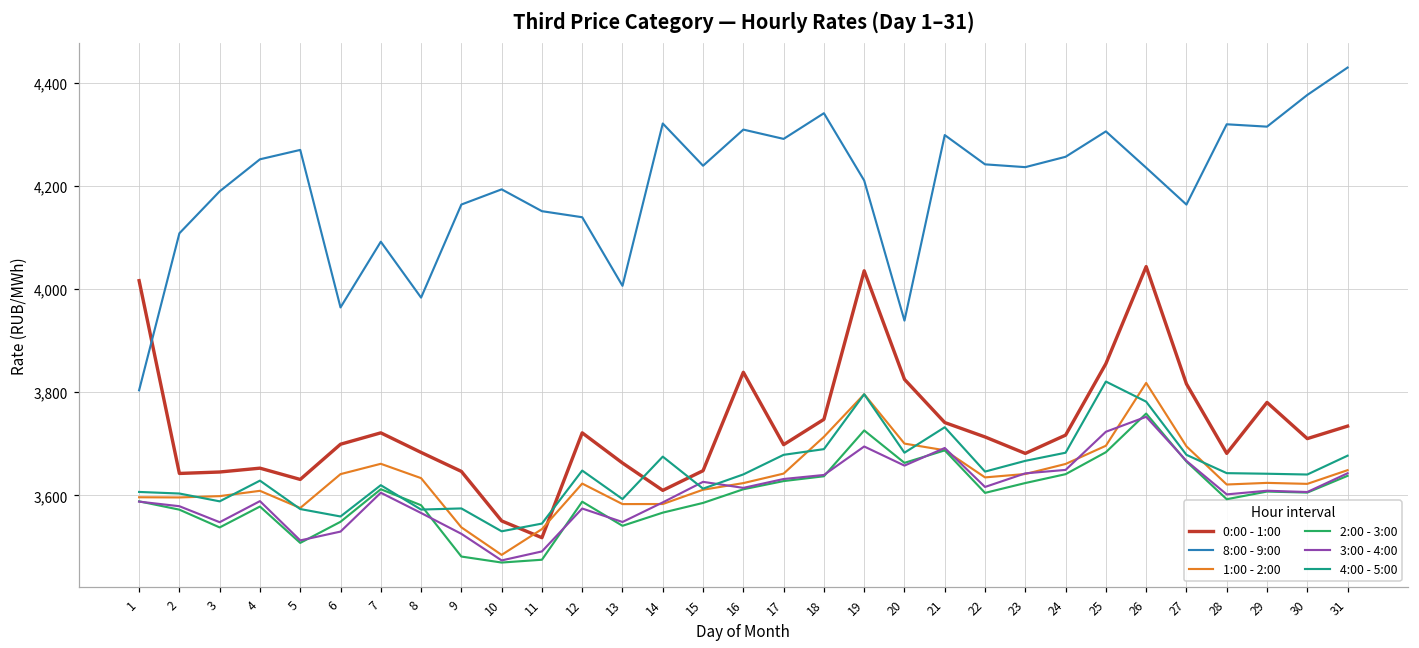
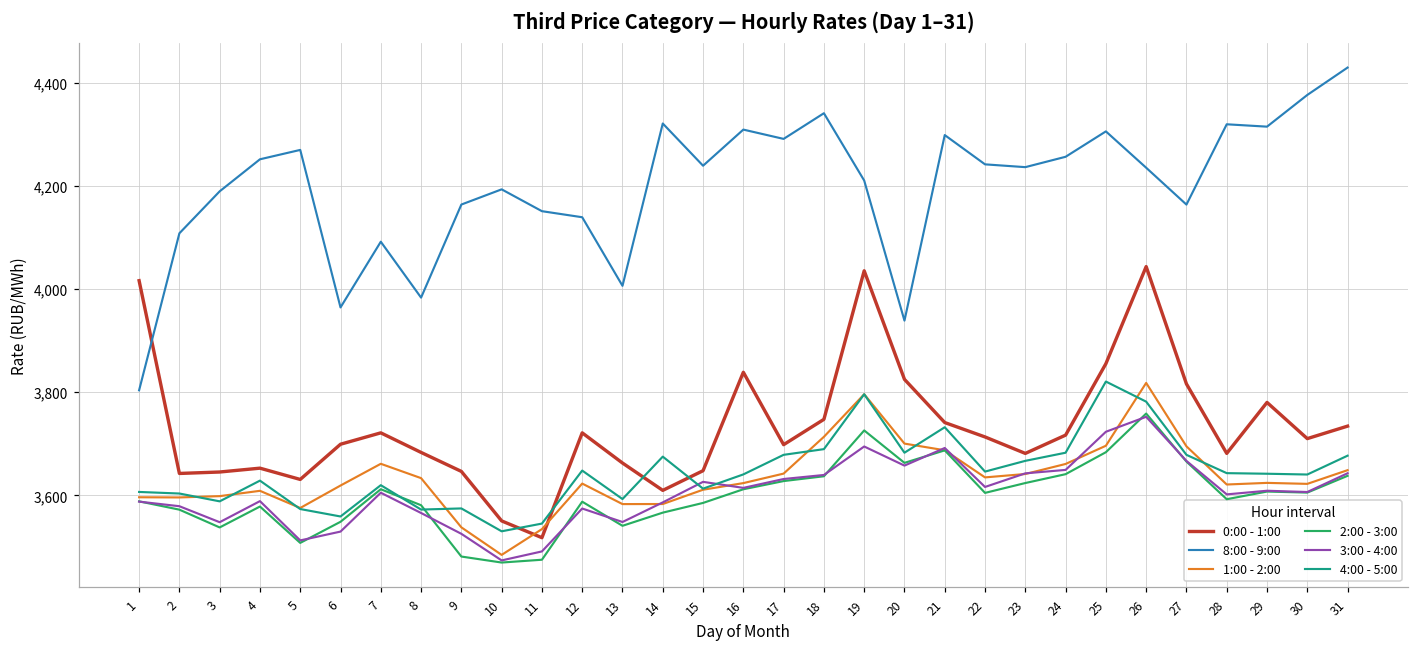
  {
    "0:00 - 1:00": {
      "1": "4,020",
      "2": "3,640",
      "3": "3,650",
      "4": "3,650",
      "5": "3,630",
      "6": "3,700",
      "7": "3,720",
      "8": "3,680",
      "9": "3,650",
      "10": "3,550",
      "11": "3,520",
      "12": "3,720",
      "13": "3,660",
      "14": "3,610",
      "15": "3,650",
      "16": "3,840",
      "17": "3,700",
      "18": "3,750",
      "19": "4,040",
      "20": "3,820",
      "21": "3,740",
      "22": "3,710",
      "23": "3,680",
      "24": "3,720",
      "25": "3,860",
      "26": "4,040",
      "27": "3,820",
      "28": "3,680",
      "29": "3,780",
      "30": "3,710",
      "31": "3,730"
    },
    "8:00 - 9:00": {
      "1": "3,800",
      "2": "4,110",
      "3": "4,190",
      "4": "4,250",
      "5": "4,270",
      "6": "3,960",
      "7": "4,090",
      "8": "3,980",
      "9": "4,160",
      "10": "4,190",
      "11": "4,150",
      "12": "4,140",
      "13": "4,010",
      "14": "4,320",
      "15": "4,240",
      "16": "4,310",
      "17": "4,290",
      "18": "4,340",
      "19": "4,210",
      "20": "3,940",
      "21": "4,300",
      "22": "4,240",
      "23": "4,240",
      "24": "4,260",
      "25": "4,310",
      "26": "4,230",
      "27": "4,160",
      "28": "4,320",
      "29": "4,310",
      "30": "4,380",
      "31": "4,430"
    },
    "1:00 - 2:00": {
      "1": "3,600",
      "2": "3,600",
      "3": "3,600",
      "4": "3,610",
-     "6": "3,640",
+     "6": "3,620",
      "7": "3,660",
      "8": "3,630",
      "9": "3,540",
      "10": "3,480",
      "11": "3,530",
      "12": "3,620",
      "13": "3,580",
      "16": "3,620",
      "17": "3,640",
      "18": "3,710",
      "20": "3,700",
      "22": "3,630",
      "24": "3,660",
      "25": "3,700",
      "26": "3,820",
      "27": "3,700",
      "28": "3,620",
      "29": "3,620",
      "30": "3,620",
      "31": "3,650"
    },
    "3:00 - 4:00": {
      "2": "3,580",
      "3": "3,550",
      "4": "3,590",
      "6": "3,530",
      "7": "3,610",
      "8": "3,570",
      "9": "3,530",
      "11": "3,490",
      "12": "3,570",
      "13": "3,550",
      "15": "3,630",
      "19": "3,690",
      "22": "3,620",
      "24": "3,650",
      "25": "3,720",
      "26": "3,750",
      "28": "3,600"
    }
  }
